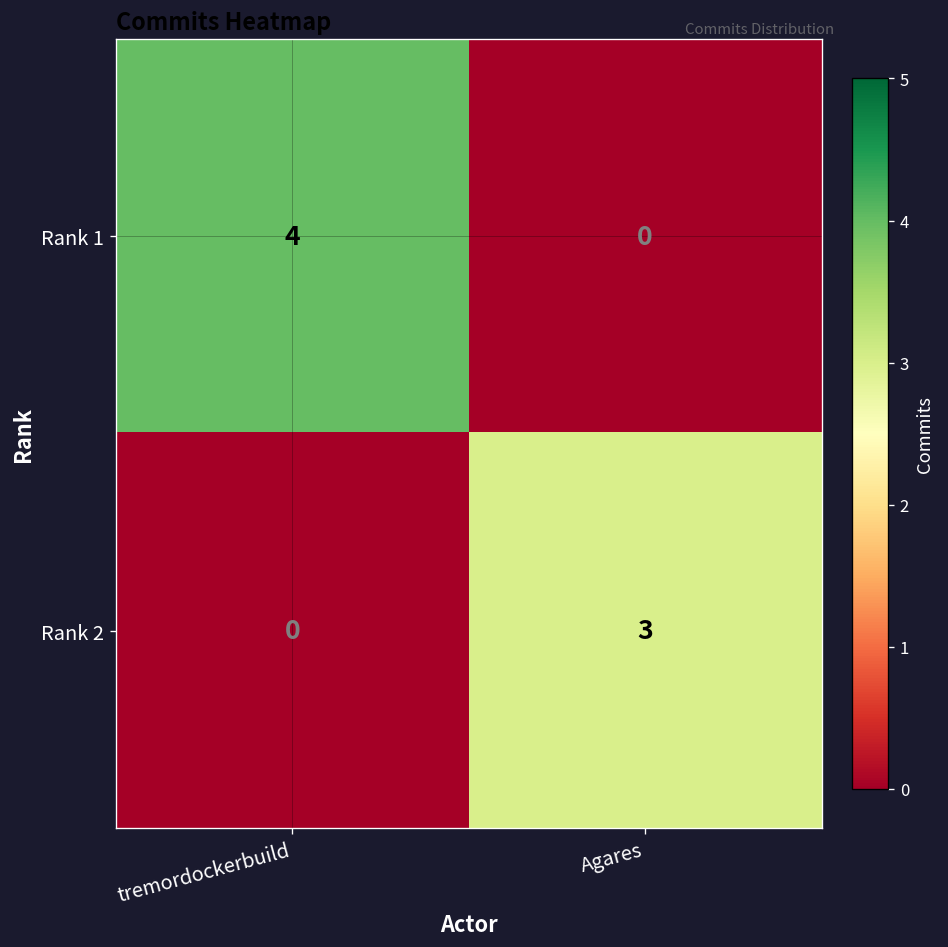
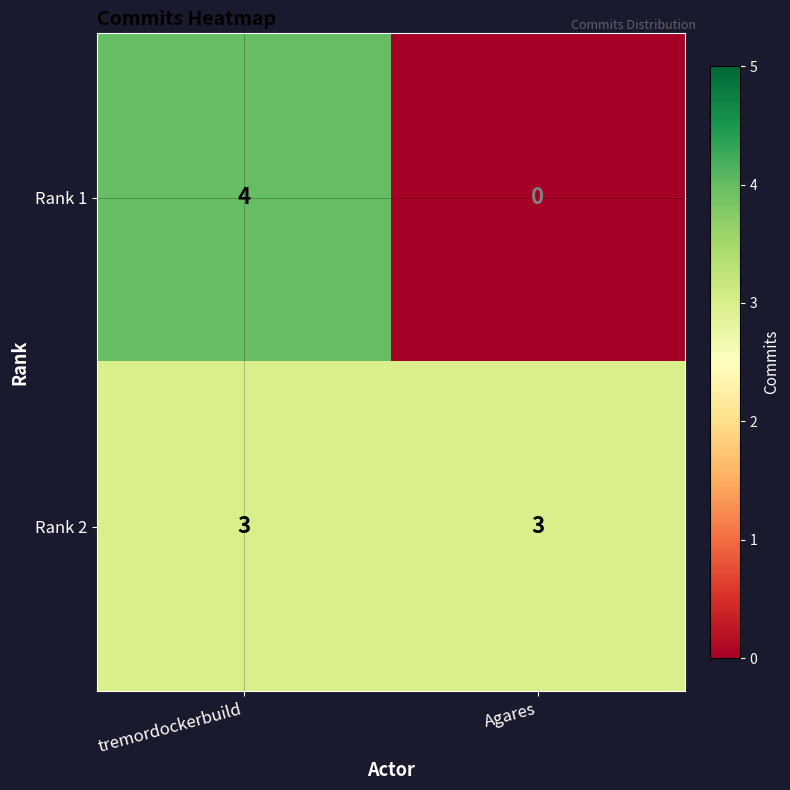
  {
    "Rank 1": {
      "tremordockerbuild": 4,
      "Agares": 0
    },
    "Rank 2": {
-     "tremordockerbuild": 0,
+     "tremordockerbuild": 3,
      "Agares": 3
    }
  }
